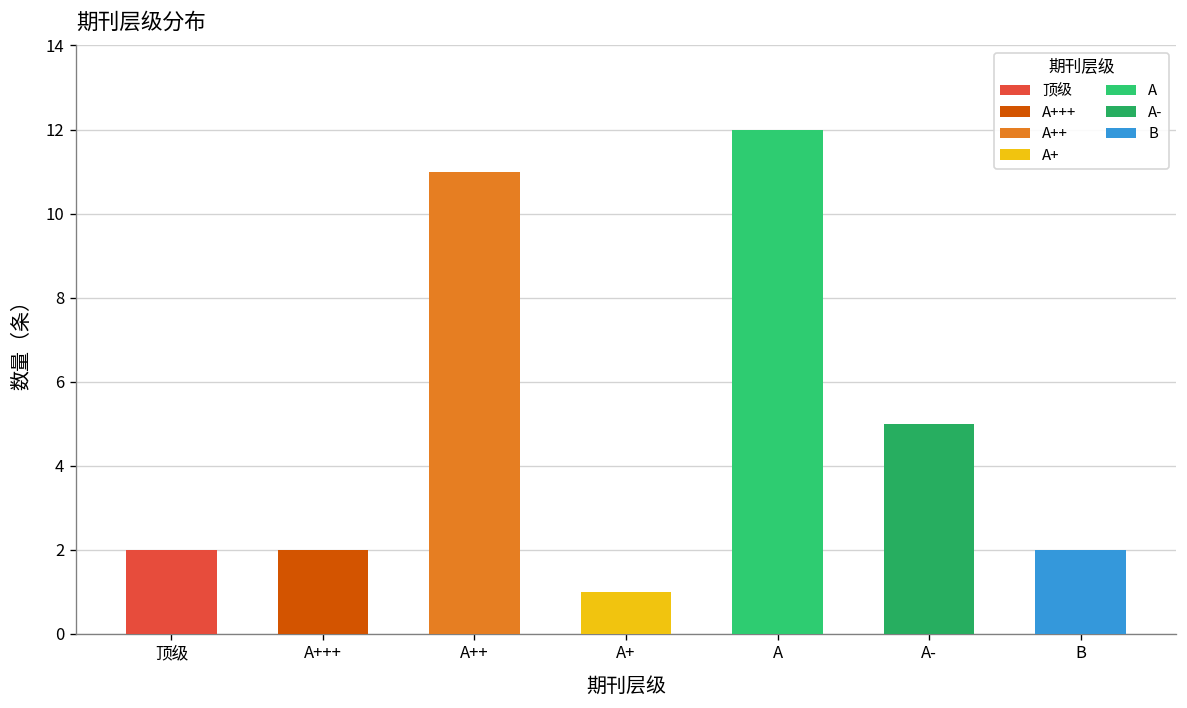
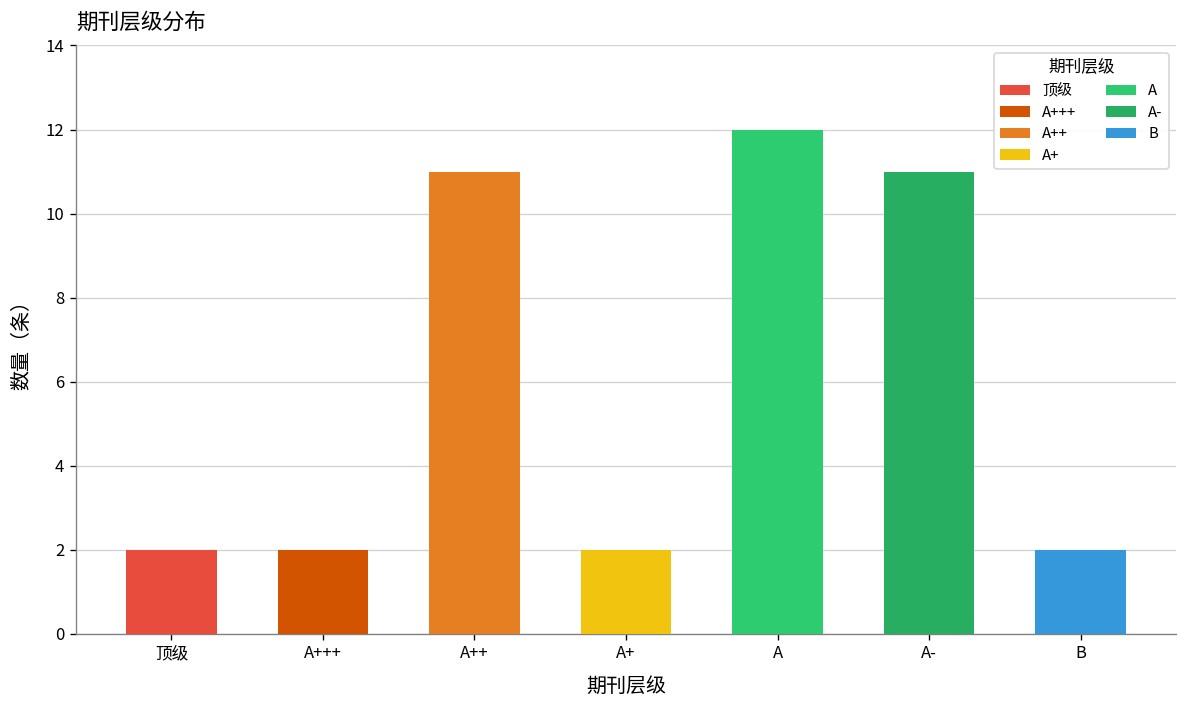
  {
    "顶级": 2,
    "A+++": 2,
    "A++": 11,
-   "A+": 1,
+   "A+": 2,
    "A": 12,
-   "A-": 5,
+   "A-": 11,
    "B": 2
  }
